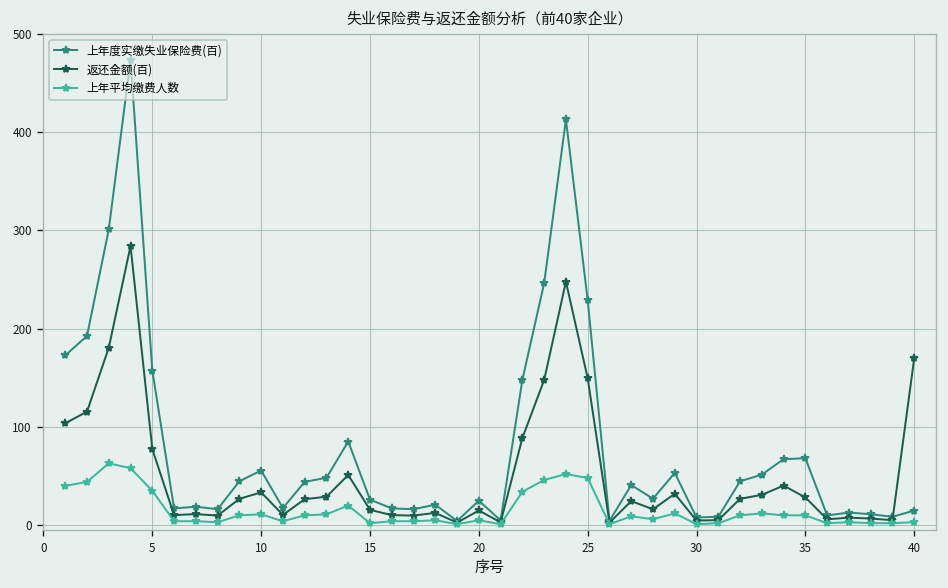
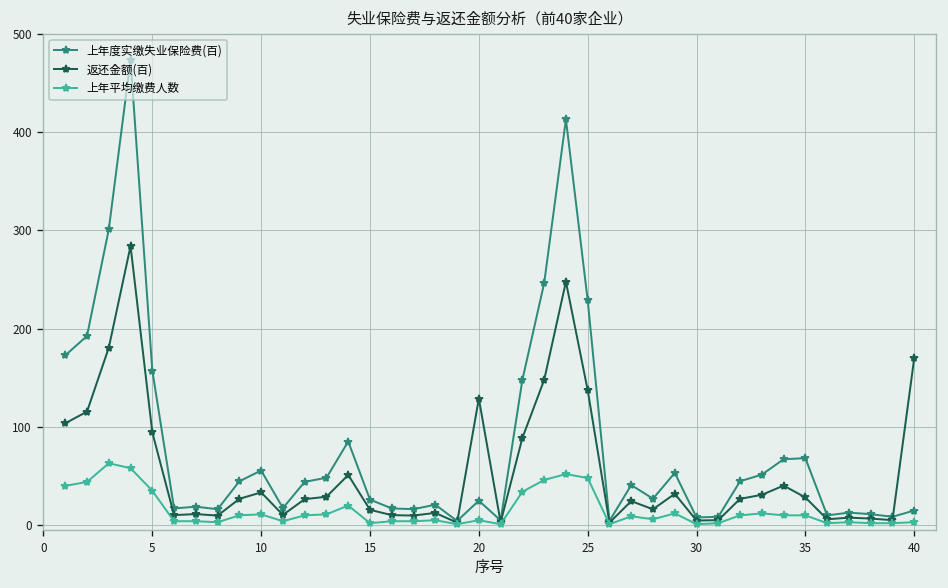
  {
    "返还金额(百)": {
-     "5": 80,
+     "5": 90,
      "10": 30,
      "15": 20,
-     "20": 10,
-     "25": 150,
+     "20": 130,
+     "25": 140,
      "30": 0,
      "35": 30,
      "40": 170
    }
  }
